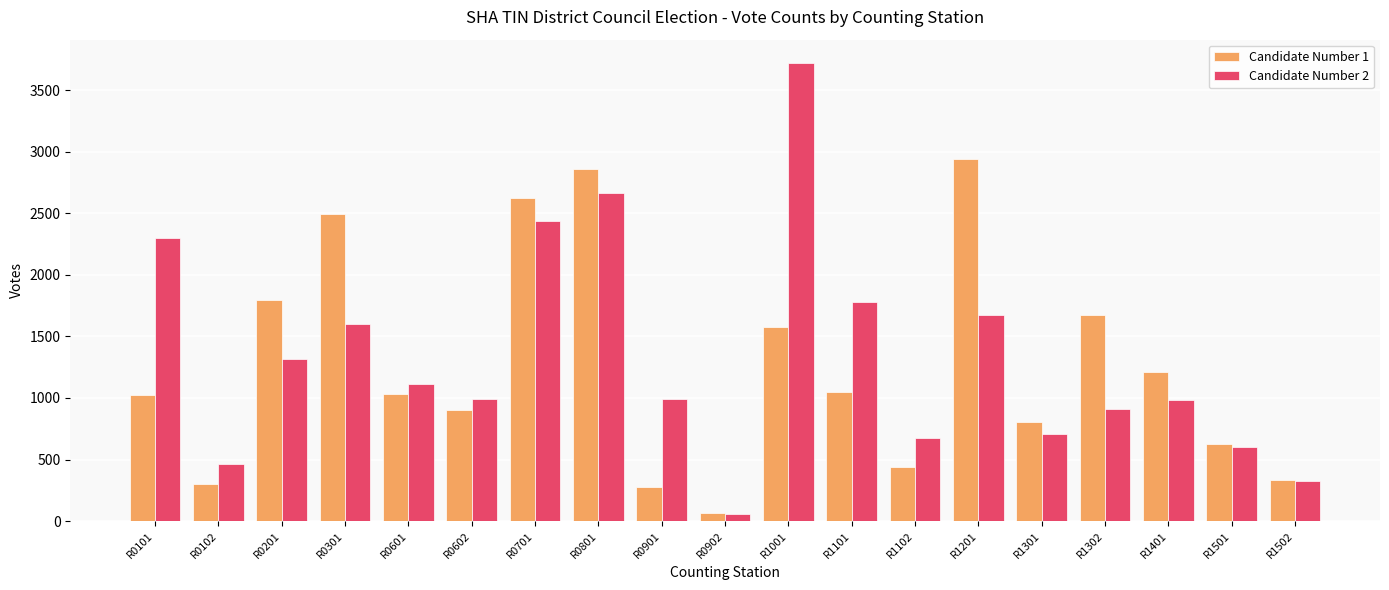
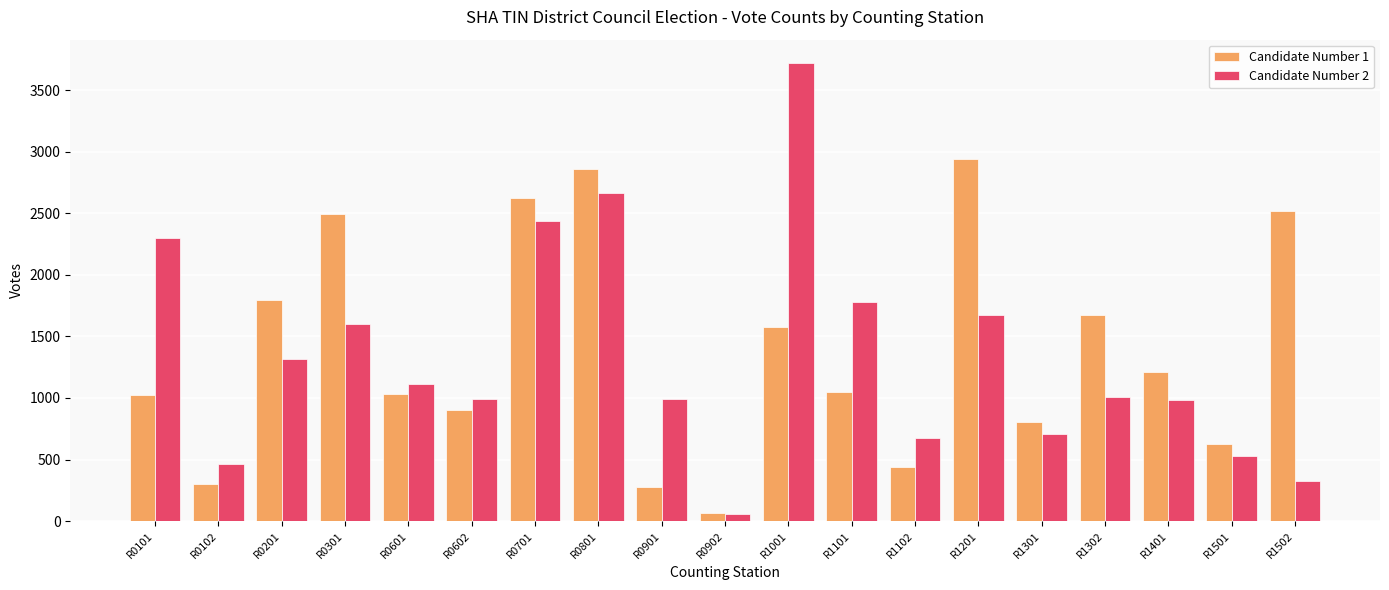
  {
    "Candidate Number 1": {
      "R0101": 1020,
      "R0102": 310,
      "R0201": 1800,
      "R0301": 2500,
      "R0601": 1030,
      "R0602": 900,
      "R0701": 2630,
      "R0801": 2860,
      "R0901": 280,
      "R0902": 70,
      "R1001": 1580,
      "R1101": 1050,
      "R1102": 440,
      "R1201": 2940,
      "R1301": 800,
      "R1302": 1670,
      "R1401": 1210,
      "R1501": 630,
-     "R1502": 340
+     "R1502": 2520
    },
    "Candidate Number 2": {
      "R0101": 2300,
      "R0102": 460,
      "R0201": 1310,
      "R0301": 1600,
      "R0601": 1120,
      "R0602": 1000,
      "R0701": 2440,
      "R0801": 2670,
      "R0901": 990,
      "R0902": 60,
      "R1001": 3720,
      "R1101": 1780,
      "R1102": 680,
      "R1201": 1680,
      "R1301": 700,
-     "R1302": 910,
+     "R1302": 1010,
      "R1401": 990,
-     "R1501": 610,
+     "R1501": 530,
      "R1502": 320
    }
  }
